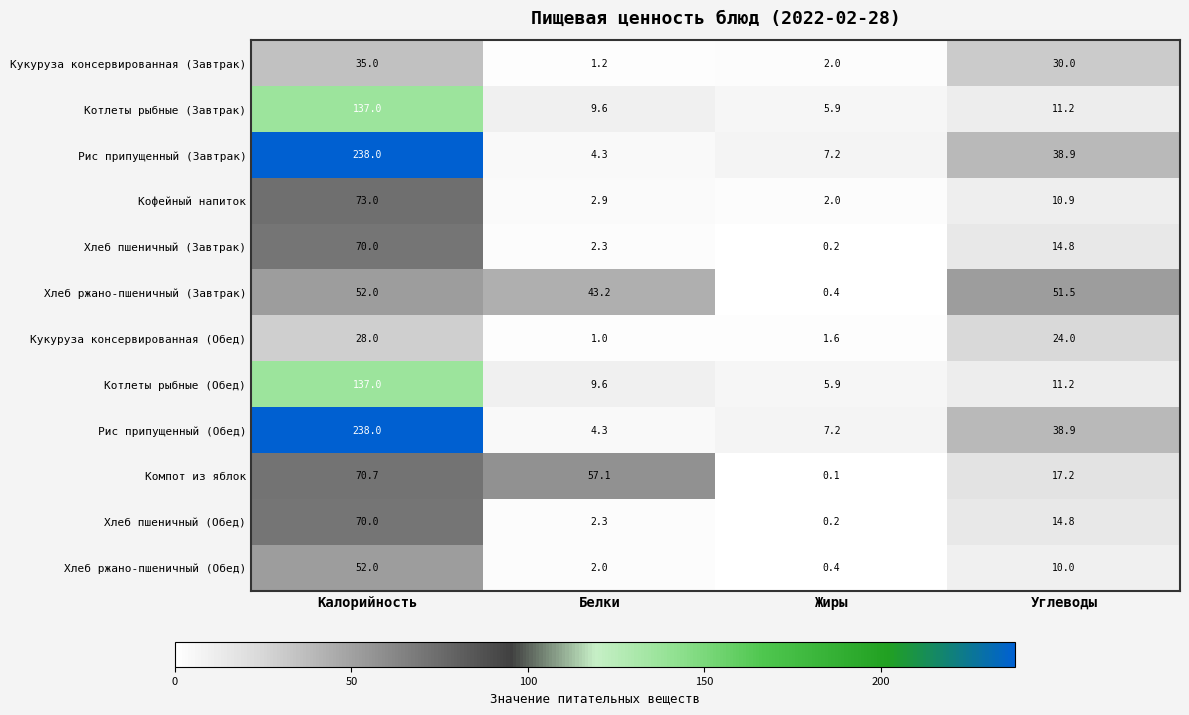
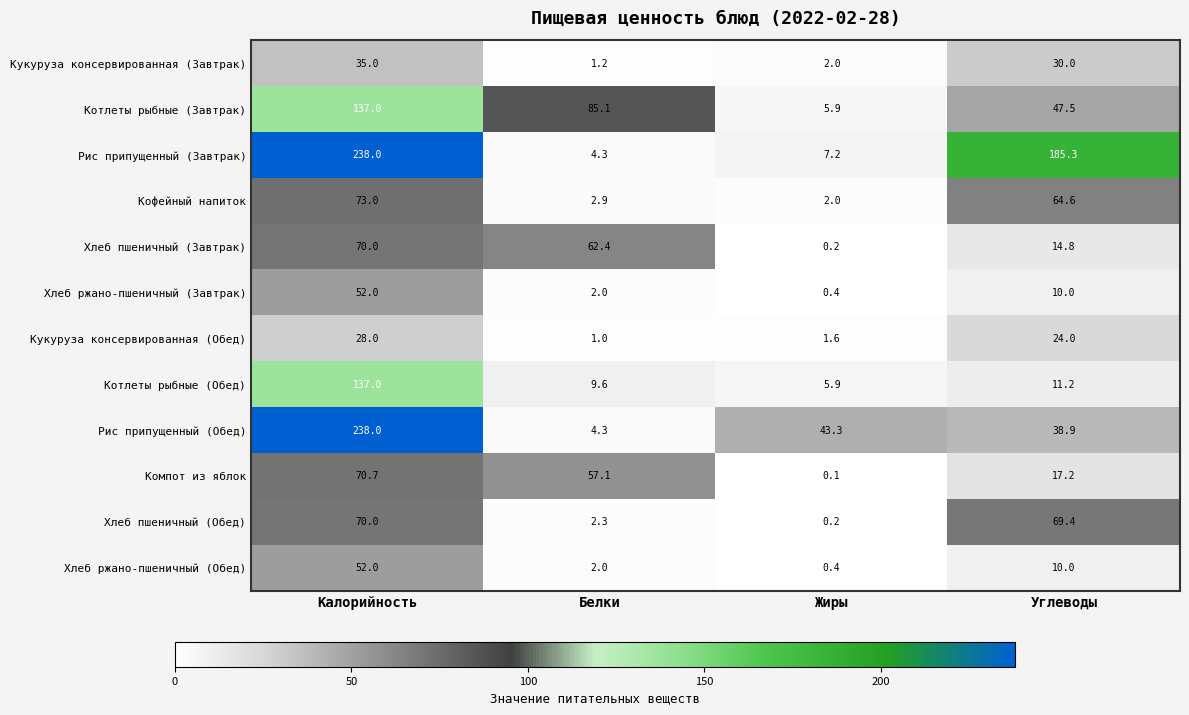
  {
    "Кукуруза консервированная (Завтрак)": {
      "Калорийность": 35.0,
      "Белки": 1.2,
      "Жиры": 2.0,
      "Углеводы": 30.0
    },
    "Котлеты рыбные (Завтрак)": {
      "Калорийность": 137.0,
-     "Белки": 9.6,
+     "Белки": 85.1,
      "Жиры": 5.9,
-     "Углеводы": 11.2
+     "Углеводы": 47.5
    },
    "Рис припущенный (Завтрак)": {
      "Калорийность": 238.0,
      "Белки": 4.3,
      "Жиры": 7.2,
-     "Углеводы": 38.9
+     "Углеводы": 185.3
    },
    "Кофейный напиток": {
      "Калорийность": 73.0,
      "Белки": 2.9,
      "Жиры": 2.0,
-     "Углеводы": 10.9
+     "Углеводы": 64.6
    },
    "Хлеб пшеничный (Завтрак)": {
      "Калорийность": 70.0,
-     "Белки": 2.3,
+     "Белки": 62.4,
      "Жиры": 0.2,
      "Углеводы": 14.8
    },
    "Хлеб ржано-пшеничный (Завтрак)": {
      "Калорийность": 52.0,
-     "Белки": 43.2,
+     "Белки": 2.0,
      "Жиры": 0.4,
-     "Углеводы": 51.5
+     "Углеводы": 10.0
    },
    "Кукуруза консервированная (Обед)": {
      "Калорийность": 28.0,
      "Белки": 1.0,
      "Жиры": 1.6,
      "Углеводы": 24.0
    },
    "Котлеты рыбные (Обед)": {
      "Калорийность": 137.0,
      "Белки": 9.6,
      "Жиры": 5.9,
      "Углеводы": 11.2
    },
    "Рис припущенный (Обед)": {
      "Калорийность": 238.0,
      "Белки": 4.3,
-     "Жиры": 7.2,
+     "Жиры": 43.3,
      "Углеводы": 38.9
    },
    "Компот из яблок": {
      "Калорийность": 70.7,
      "Белки": 57.1,
      "Жиры": 0.1,
      "Углеводы": 17.2
    },
    "Хлеб пшеничный (Обед)": {
      "Калорийность": 70.0,
      "Белки": 2.3,
      "Жиры": 0.2,
-     "Углеводы": 14.8
+     "Углеводы": 69.4
    },
    "Хлеб ржано-пшеничный (Обед)": {
      "Калорийность": 52.0,
      "Белки": 2.0,
      "Жиры": 0.4,
      "Углеводы": 10.0
    }
  }
